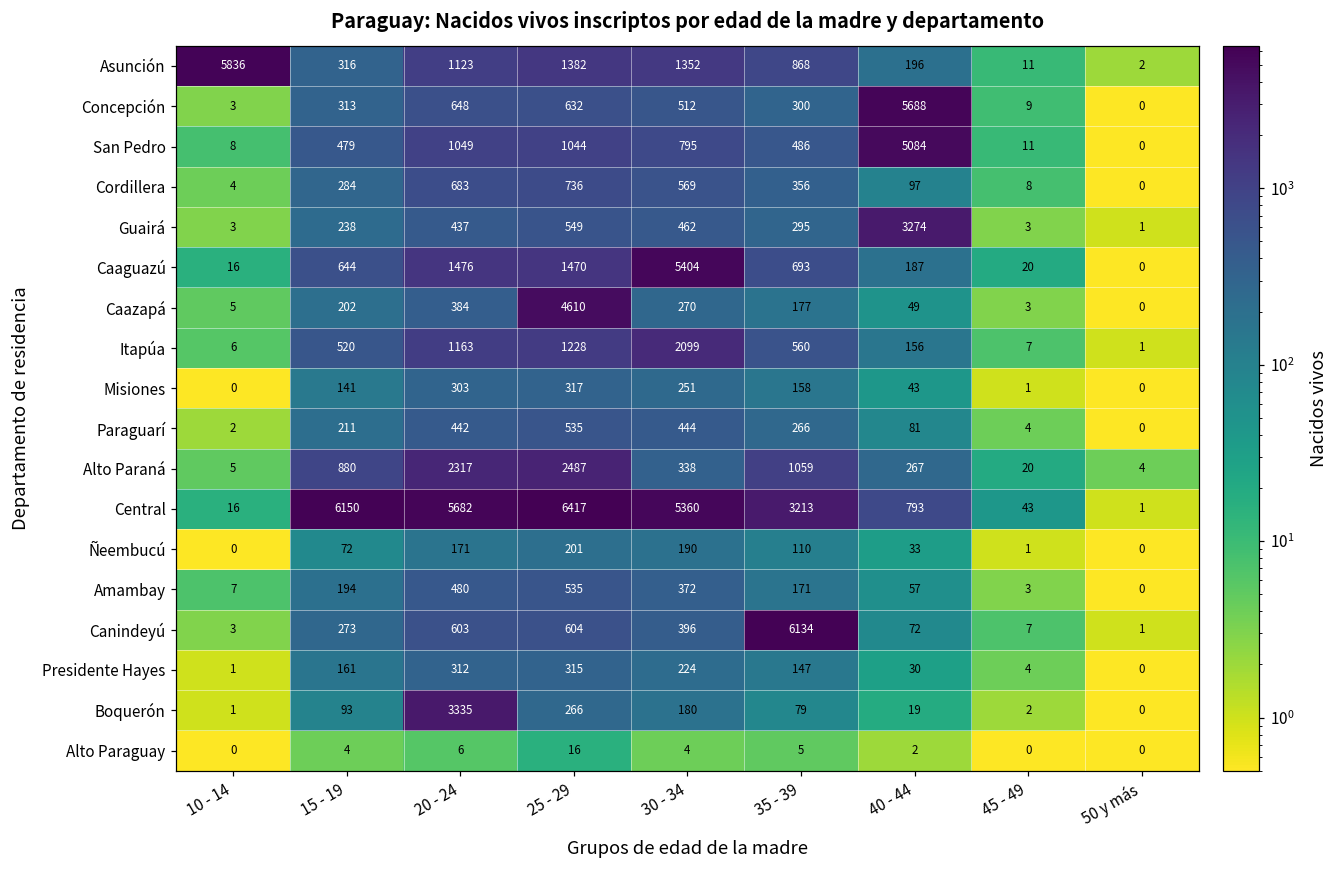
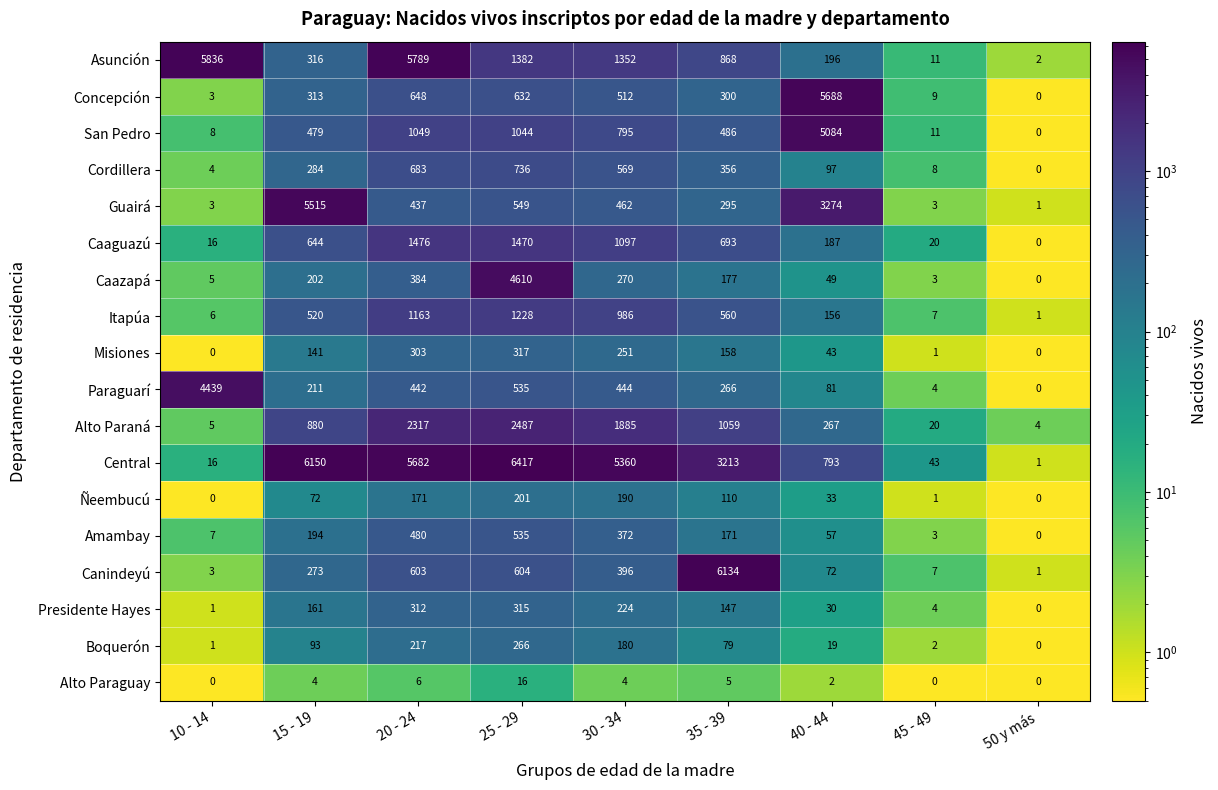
  {
    "Asunción": {
      "10 - 14": 5836,
      "15 - 19": 316,
-     "20 - 24": 1123,
+     "20 - 24": 5789,
      "25 - 29": 1382,
      "30 - 34": 1352,
      "35 - 39": 868,
      "40 - 44": 196,
      "45 - 49": 11,
      "50 y más": 2
    },
    "Concepción": {
      "10 - 14": 3,
      "15 - 19": 313,
      "20 - 24": 648,
      "25 - 29": 632,
      "30 - 34": 512,
      "35 - 39": 300,
      "40 - 44": 5688,
      "45 - 49": 9,
      "50 y más": 0
    },
    "San Pedro": {
      "10 - 14": 8,
      "15 - 19": 479,
      "20 - 24": 1049,
      "25 - 29": 1044,
      "30 - 34": 795,
      "35 - 39": 486,
      "40 - 44": 5084,
      "45 - 49": 11,
      "50 y más": 0
    },
    "Cordillera": {
      "10 - 14": 4,
      "15 - 19": 284,
      "20 - 24": 683,
      "25 - 29": 736,
      "30 - 34": 569,
      "35 - 39": 356,
      "40 - 44": 97,
      "45 - 49": 8,
      "50 y más": 0
    },
    "Guairá": {
      "10 - 14": 3,
-     "15 - 19": 238,
+     "15 - 19": 5515,
      "20 - 24": 437,
      "25 - 29": 549,
      "30 - 34": 462,
      "35 - 39": 295,
      "40 - 44": 3274,
      "45 - 49": 3,
      "50 y más": 1
    },
    "Caaguazú": {
      "10 - 14": 16,
      "15 - 19": 644,
      "20 - 24": 1476,
      "25 - 29": 1470,
-     "30 - 34": 5404,
+     "30 - 34": 1097,
      "35 - 39": 693,
      "40 - 44": 187,
      "45 - 49": 20,
      "50 y más": 0
    },
    "Caazapá": {
      "10 - 14": 5,
      "15 - 19": 202,
      "20 - 24": 384,
      "25 - 29": 4610,
      "30 - 34": 270,
      "35 - 39": 177,
      "40 - 44": 49,
      "45 - 49": 3,
      "50 y más": 0
    },
    "Itapúa": {
      "10 - 14": 6,
      "15 - 19": 520,
      "20 - 24": 1163,
      "25 - 29": 1228,
-     "30 - 34": 2099,
+     "30 - 34": 986,
      "35 - 39": 560,
      "40 - 44": 156,
      "45 - 49": 7,
      "50 y más": 1
    },
    "Misiones": {
      "10 - 14": 0,
      "15 - 19": 141,
      "20 - 24": 303,
      "25 - 29": 317,
      "30 - 34": 251,
      "35 - 39": 158,
      "40 - 44": 43,
      "45 - 49": 1,
      "50 y más": 0
    },
    "Paraguarí": {
-     "10 - 14": 2,
+     "10 - 14": 4439,
      "15 - 19": 211,
      "20 - 24": 442,
      "25 - 29": 535,
      "30 - 34": 444,
      "35 - 39": 266,
      "40 - 44": 81,
      "45 - 49": 4,
      "50 y más": 0
    },
    "Alto Paraná": {
      "10 - 14": 5,
      "15 - 19": 880,
      "20 - 24": 2317,
      "25 - 29": 2487,
-     "30 - 34": 338,
+     "30 - 34": 1885,
      "35 - 39": 1059,
      "40 - 44": 267,
      "45 - 49": 20,
      "50 y más": 4
    },
    "Central": {
      "10 - 14": 16,
      "15 - 19": 6150,
      "20 - 24": 5682,
      "25 - 29": 6417,
      "30 - 34": 5360,
      "35 - 39": 3213,
      "40 - 44": 793,
      "45 - 49": 43,
      "50 y más": 1
    },
    "Ñeembucú": {
      "10 - 14": 0,
      "15 - 19": 72,
      "20 - 24": 171,
      "25 - 29": 201,
      "30 - 34": 190,
      "35 - 39": 110,
      "40 - 44": 33,
      "45 - 49": 1,
      "50 y más": 0
    },
    "Amambay": {
      "10 - 14": 7,
      "15 - 19": 194,
      "20 - 24": 480,
      "25 - 29": 535,
      "30 - 34": 372,
      "35 - 39": 171,
      "40 - 44": 57,
      "45 - 49": 3,
      "50 y más": 0
    },
    "Canindeyú": {
      "10 - 14": 3,
      "15 - 19": 273,
      "20 - 24": 603,
      "25 - 29": 604,
      "30 - 34": 396,
      "35 - 39": 6134,
      "40 - 44": 72,
      "45 - 49": 7,
      "50 y más": 1
    },
    "Presidente Hayes": {
      "10 - 14": 1,
      "15 - 19": 161,
      "20 - 24": 312,
      "25 - 29": 315,
      "30 - 34": 224,
      "35 - 39": 147,
      "40 - 44": 30,
      "45 - 49": 4,
      "50 y más": 0
    },
    "Boquerón": {
      "10 - 14": 1,
      "15 - 19": 93,
-     "20 - 24": 3335,
+     "20 - 24": 217,
      "25 - 29": 266,
      "30 - 34": 180,
      "35 - 39": 79,
      "40 - 44": 19,
      "45 - 49": 2,
      "50 y más": 0
    },
    "Alto Paraguay": {
      "10 - 14": 0,
      "15 - 19": 4,
      "20 - 24": 6,
      "25 - 29": 16,
      "30 - 34": 4,
      "35 - 39": 5,
      "40 - 44": 2,
      "45 - 49": 0,
      "50 y más": 0
    }
  }
